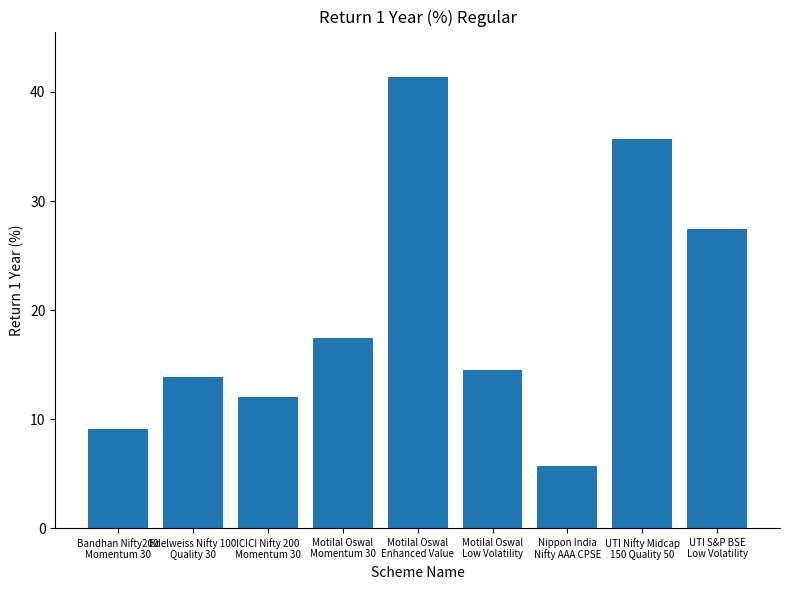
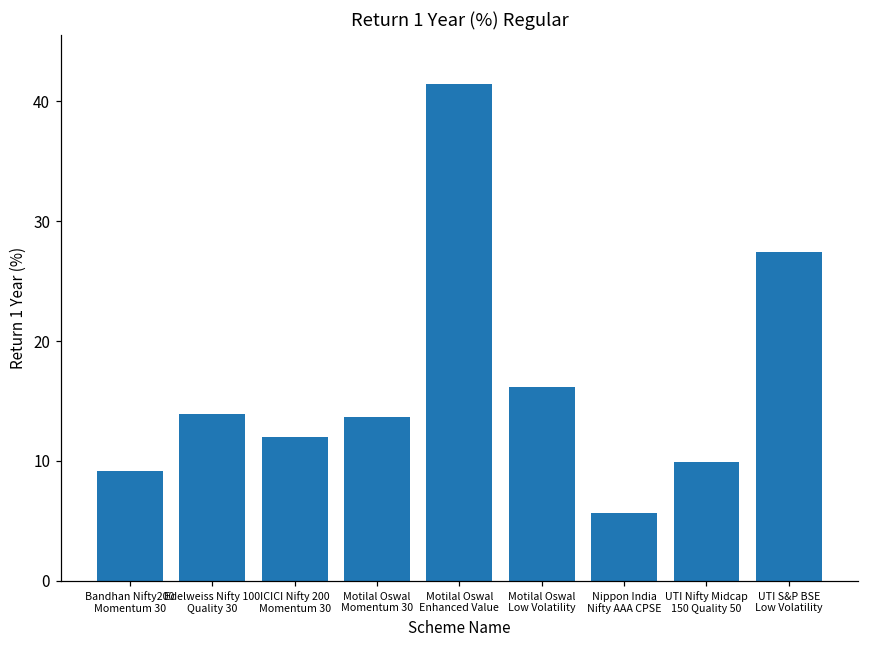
  {
    "Bandhan Nifty200 Momentum 30": 9.1,
    "Edelweiss Nifty 100 Quality 30": 13.9,
    "ICICI Nifty 200 Momentum 30": 12.0,
-   "Motilal Oswal Momentum 30": 17.4,
+   "Motilal Oswal Momentum 30": 13.7,
    "Motilal Oswal Enhanced Value": 41.4,
-   "Motilal Oswal Low Volatility": 14.5,
+   "Motilal Oswal Low Volatility": 16.2,
    "Nippon India Nifty AAA CPSE": 5.7,
-   "UTI Nifty Midcap 150 Quality 50": 35.7,
+   "UTI Nifty Midcap 150 Quality 50": 9.9,
    "UTI S&P BSE Low Volatility": 27.5
  }
